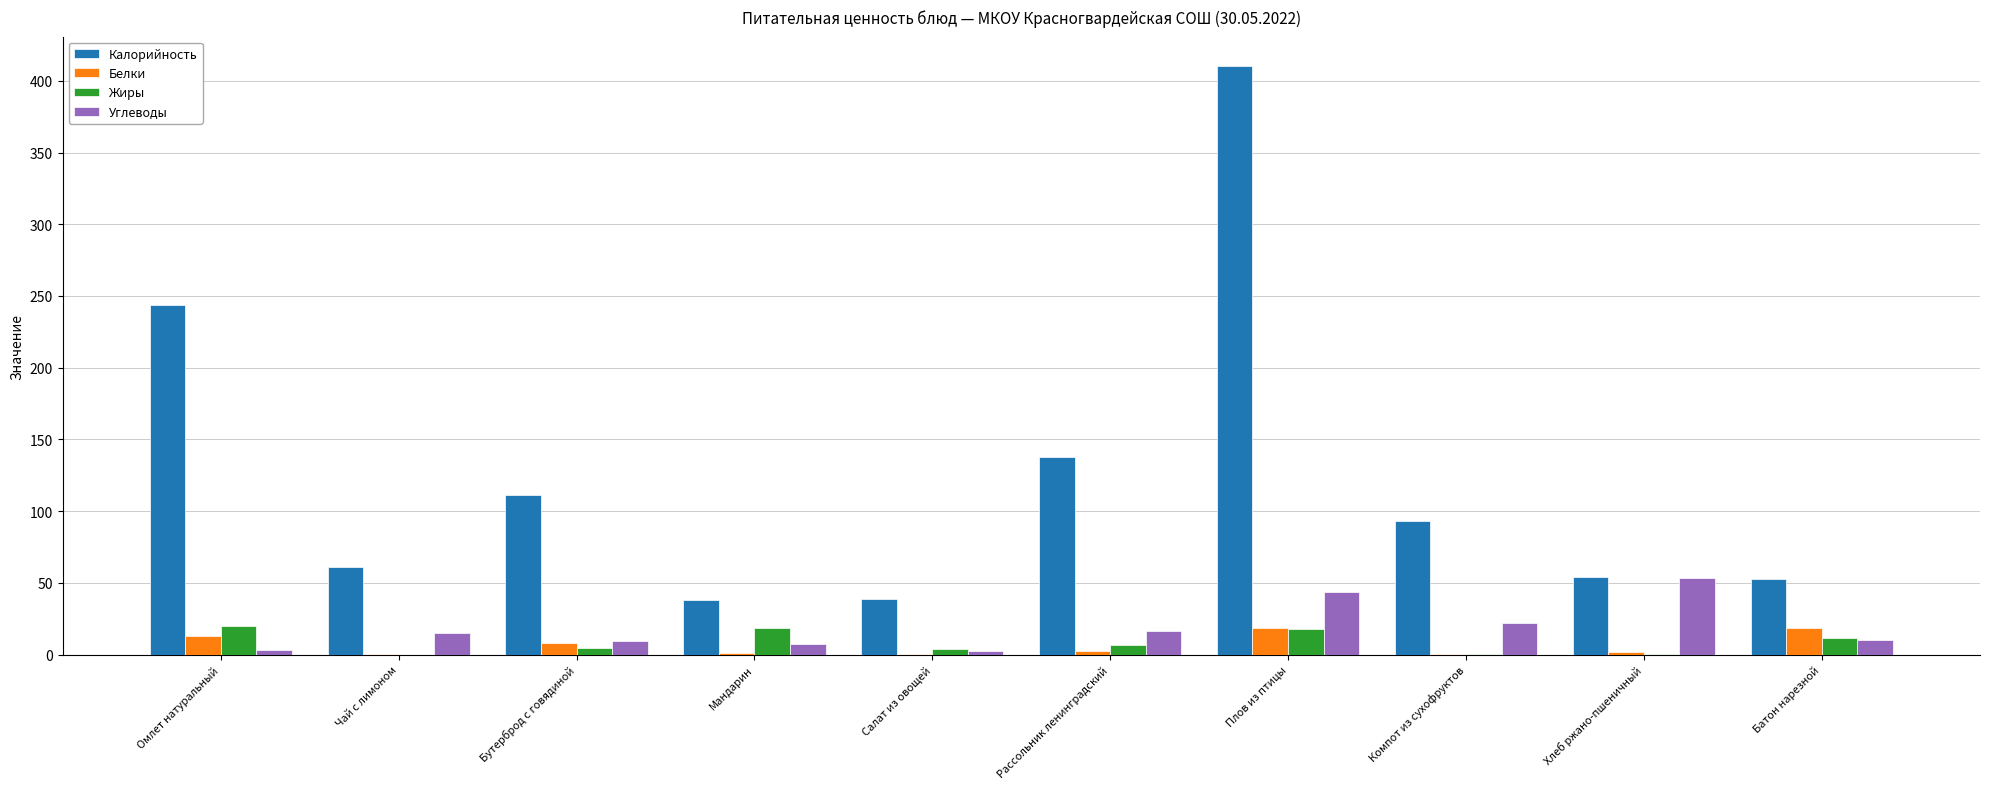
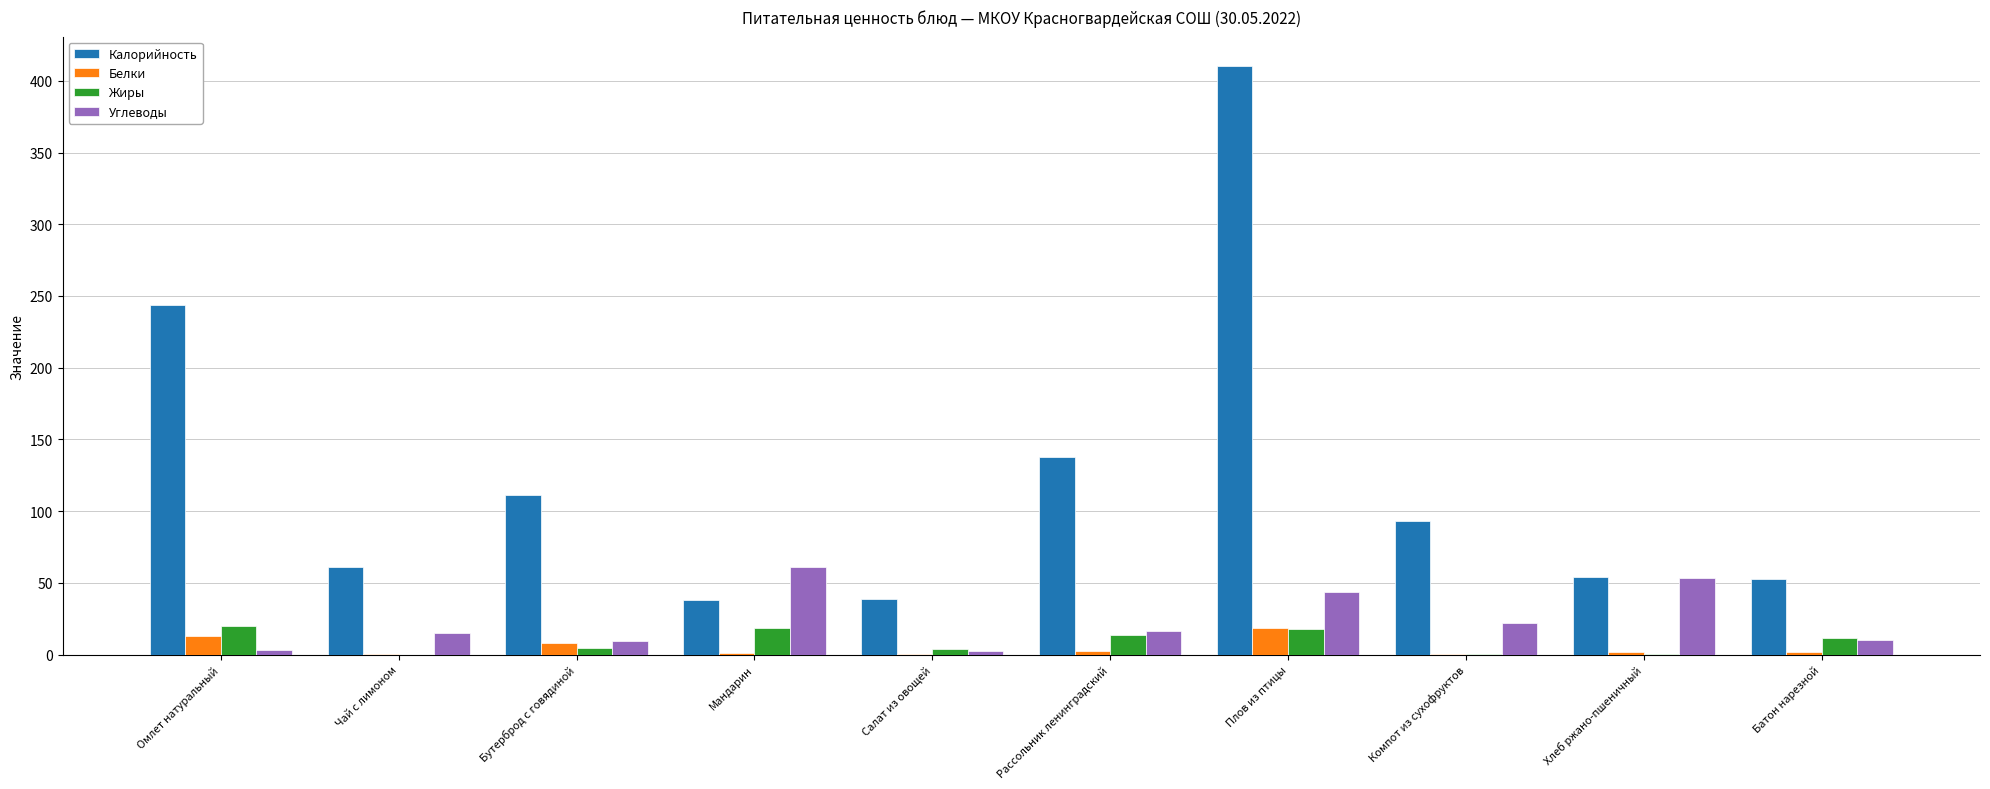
  {
    "Калорийность": {
      "Омлет натуральный": 244,
      "Чай с лимоном": 61,
      "Бутерброд с говядиной": 111,
      "Мандарин": 38,
      "Салат из овощей": 39,
      "Рассольник ленинградский": 138,
      "Плов из птицы": 410,
      "Компот из сухофруктов": 93,
      "Хлеб ржано-пшеничный": 54,
      "Батон нарезной": 52
    },
    "Белки": {
      "Омлет натуральный": 13,
      "Бутерброд с говядиной": 8,
      "Рассольник ленинградский": 2,
      "Плов из птицы": 18,
      "Хлеб ржано-пшеничный": 2,
-     "Батон нарезной": 19
+     "Батон нарезной": 2
    },
    "Жиры": {
      "Омлет натуральный": 20,
      "Чай с лимоном": 0,
      "Бутерброд с говядиной": 5,
      "Мандарин": 19,
      "Салат из овощей": 4,
-     "Рассольник ленинградский": 7,
+     "Рассольник ленинградский": 13,
      "Плов из птицы": 18,
      "Батон нарезной": 12
    },
    "Углеводы": {
      "Омлет натуральный": 3,
      "Чай с лимоном": 15,
      "Бутерброд с говядиной": 10,
-     "Мандарин": 8,
+     "Мандарин": 61,
      "Салат из овощей": 2,
      "Рассольник ленинградский": 17,
      "Плов из птицы": 43,
      "Компот из сухофруктов": 22,
      "Хлеб ржано-пшеничный": 53,
      "Батон нарезной": 10
    }
  }
